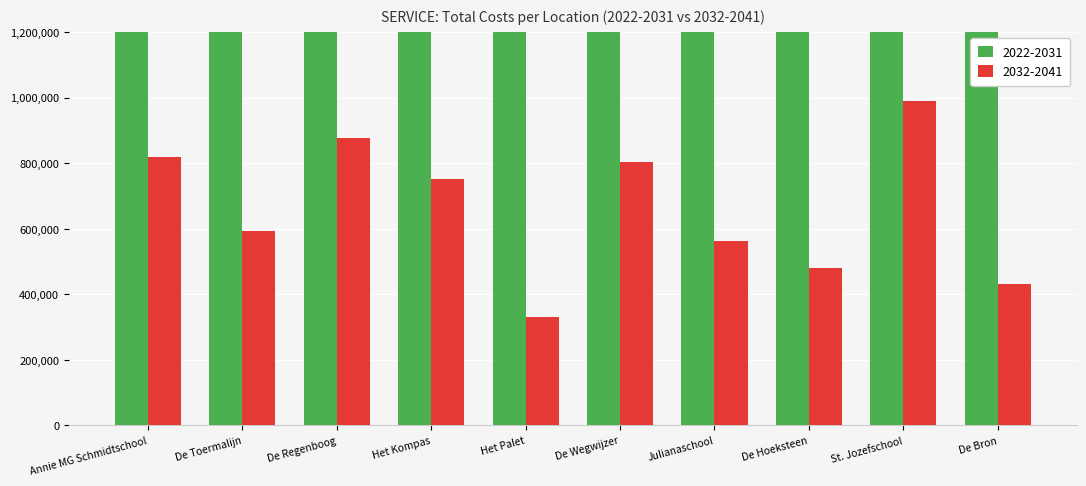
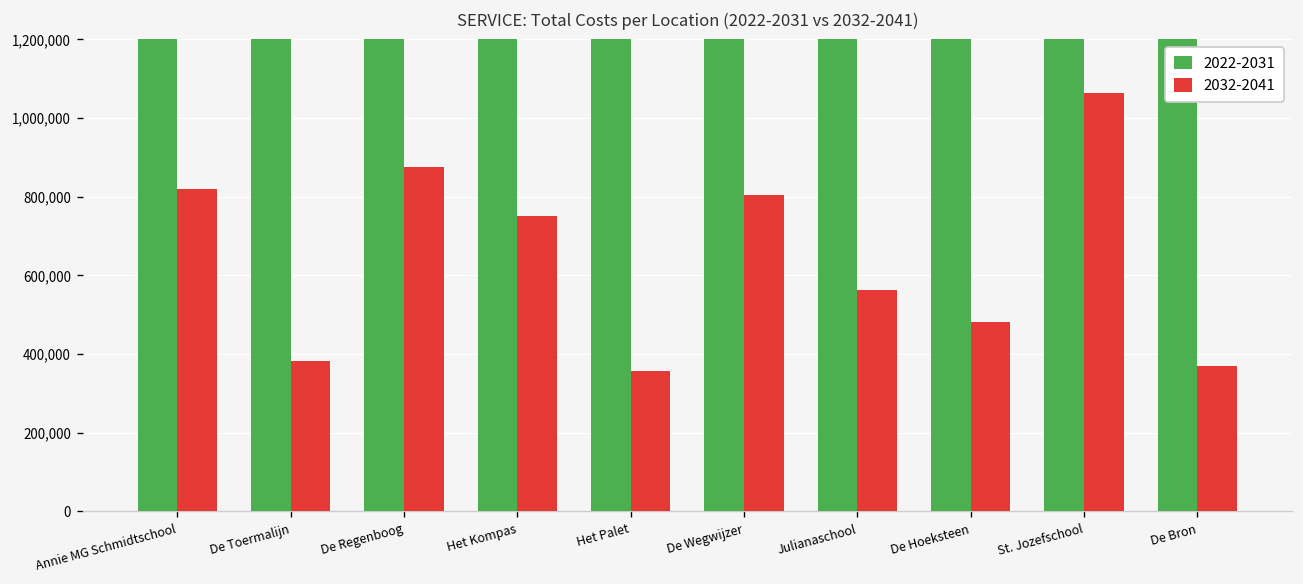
  {
    "2032-2041": {
      "Annie MG Schmidtschool": "820,000",
-     "De Toermalijn": "590,000",
+     "De Toermalijn": "380,000",
      "De Regenboog": "880,000",
      "Het Kompas": "750,000",
-     "Het Palet": "330,000",
+     "Het Palet": "360,000",
      "De Wegwijzer": "800,000",
      "Julianaschool": "560,000",
      "De Hoeksteen": "480,000",
-     "St. Jozefschool": "990,000",
-     "De Bron": "430,000"
+     "St. Jozefschool": "1,060,000",
+     "De Bron": "370,000"
    }
  }
